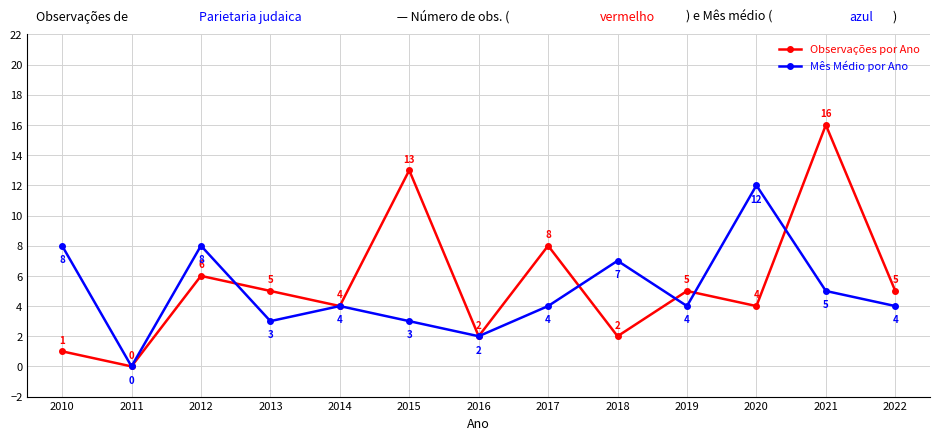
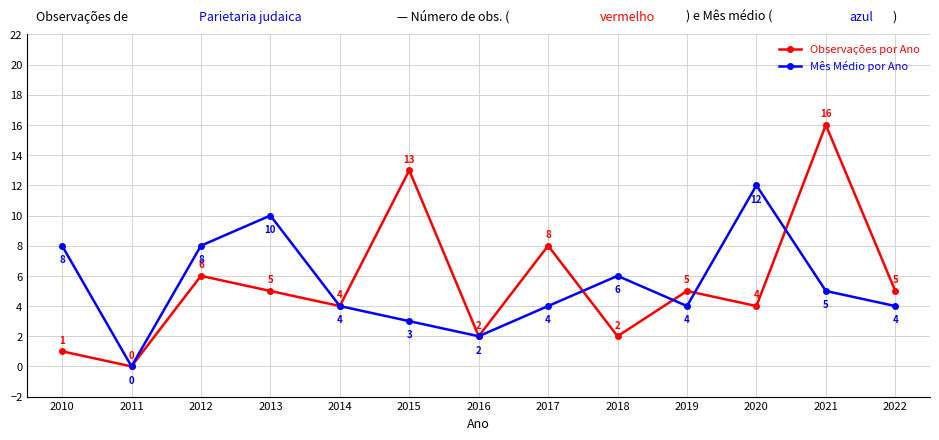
  {
    "Observações por Ano": {
      "2010": 1,
      "2013": 5,
      "2015": 13,
      "2017": 8,
      "2018": 2,
      "2019": 5,
      "2020": 4,
      "2021": 16,
      "2022": 5
    },
    "Mês Médio por Ano": {
      "2010": 8,
-     "2013": 3,
+     "2013": 10,
      "2015": 3,
      "2017": 4,
-     "2018": 7,
+     "2018": 6,
      "2019": 4,
      "2020": 12,
      "2021": 5,
      "2022": 4
    }
  }
